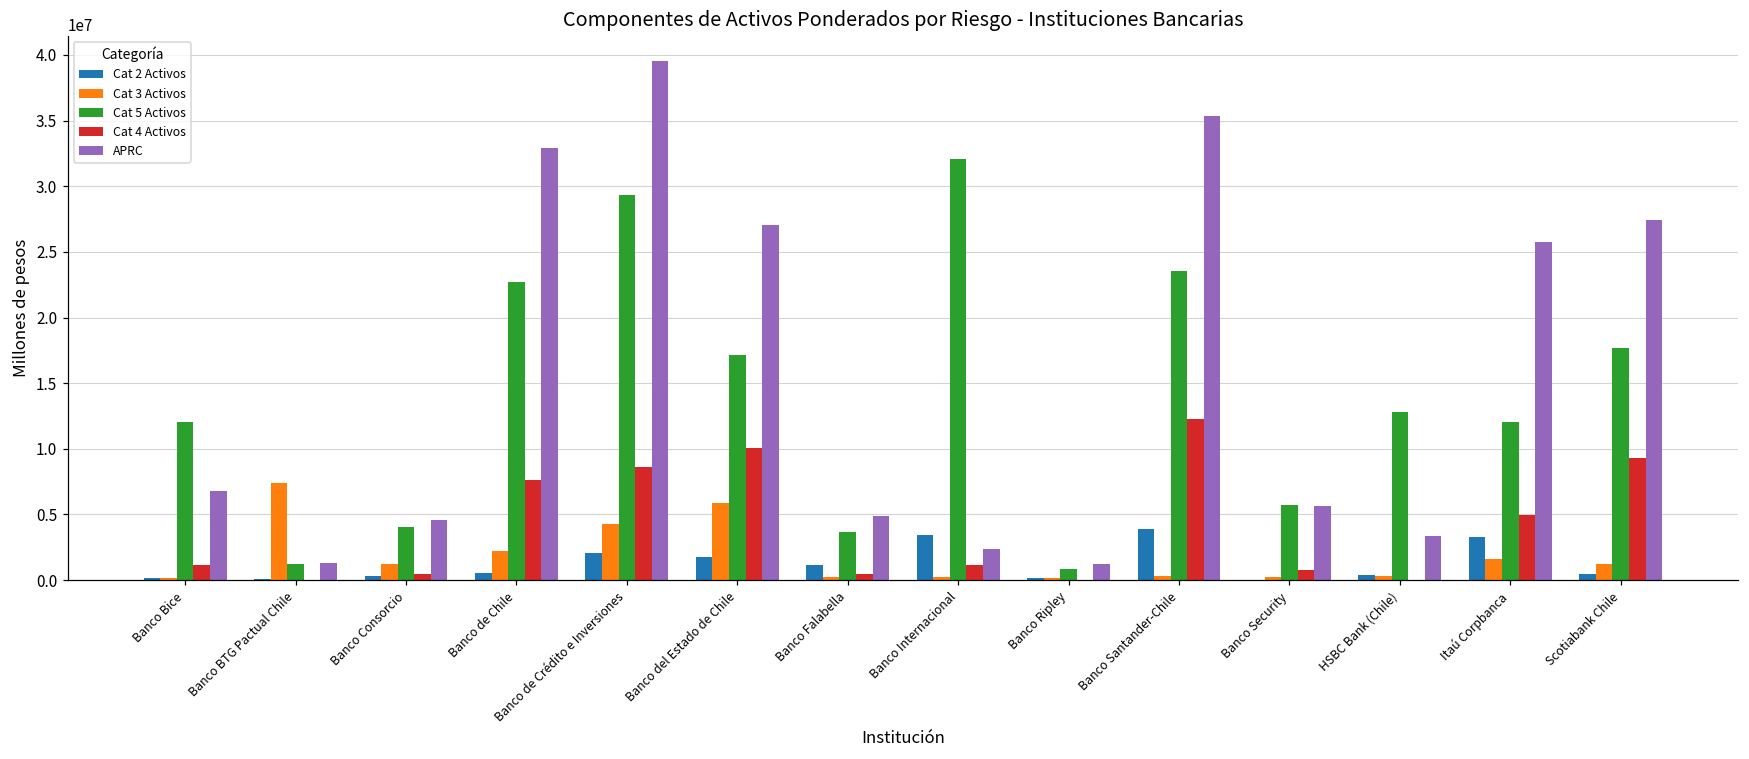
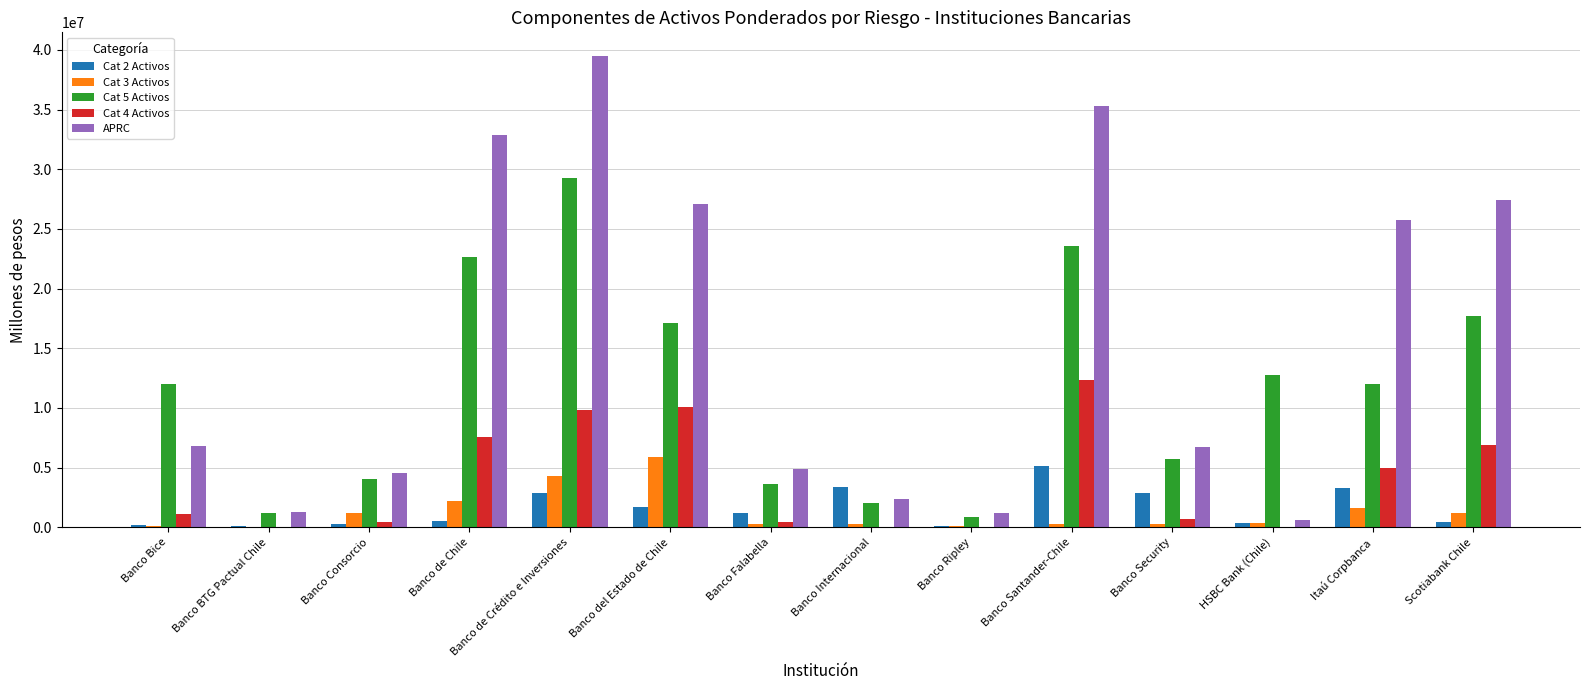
  {
    "Cat 2 Activos": {
      "Banco Consorcio": 300000,
      "Banco de Chile": 500000,
-     "Banco de Crédito e Inversiones": 2000000,
+     "Banco de Crédito e Inversiones": 2900000,
      "Banco del Estado de Chile": 1700000,
      "Banco Falabella": 1200000,
      "Banco Internacional": 3400000,
-     "Banco Santander-Chile": 3900000,
-     "Banco Security": 0,
+     "Banco Santander-Chile": 5200000,
+     "Banco Security": 2900000,
      "HSBC Bank (Chile)": 400000,
      "Itaú Corpbanca": 3300000,
      "Scotiabank Chile": 500000
    },
    "Cat 3 Activos": {
-     "Banco BTG Pactual Chile": 7400000,
+     "Banco BTG Pactual Chile": 100000,
      "Banco Consorcio": 1200000,
      "Banco de Chile": 2200000,
      "Banco de Crédito e Inversiones": 4300000,
      "Banco del Estado de Chile": 5900000,
      "Banco Falabella": 200000,
      "Banco Internacional": 300000,
      "Banco Santander-Chile": 300000,
      "Banco Security": 300000,
      "HSBC Bank (Chile)": 300000,
      "Itaú Corpbanca": 1600000,
      "Scotiabank Chile": 1200000
    },
    "Cat 5 Activos": {
      "Banco Bice": 12000000,
      "Banco BTG Pactual Chile": 1200000,
      "Banco Consorcio": 4000000,
      "Banco de Chile": 22700000,
      "Banco de Crédito e Inversiones": 29300000,
      "Banco del Estado de Chile": 17200000,
      "Banco Falabella": 3700000,
-     "Banco Internacional": 32100000,
+     "Banco Internacional": 2100000,
      "Banco Ripley": 800000,
      "Banco Santander-Chile": 23600000,
      "Banco Security": 5700000,
      "HSBC Bank (Chile)": 12800000,
      "Itaú Corpbanca": 12000000,
      "Scotiabank Chile": 17700000
    },
    "Cat 4 Activos": {
      "Banco Bice": 1100000,
      "Banco BTG Pactual Chile": 0,
      "Banco Consorcio": 500000,
      "Banco de Chile": 7600000,
-     "Banco de Crédito e Inversiones": 8600000,
+     "Banco de Crédito e Inversiones": 9800000,
      "Banco del Estado de Chile": 10100000,
      "Banco Falabella": 500000,
-     "Banco Internacional": 1100000,
+     "Banco Internacional": 0,
      "Banco Santander-Chile": 12300000,
      "Banco Security": 700000,
      "HSBC Bank (Chile)": 0,
      "Itaú Corpbanca": 5000000,
-     "Scotiabank Chile": 9300000
+     "Scotiabank Chile": 6900000
    },
    "APRC": {
      "Banco Bice": 6800000,
      "Banco BTG Pactual Chile": 1300000,
      "Banco Consorcio": 4500000,
      "Banco de Chile": 32900000,
      "Banco de Crédito e Inversiones": 39500000,
      "Banco del Estado de Chile": 27100000,
      "Banco Falabella": 4900000,
      "Banco Internacional": 2300000,
      "Banco Ripley": 1200000,
      "Banco Santander-Chile": 35300000,
-     "Banco Security": 5700000,
-     "HSBC Bank (Chile)": 3300000,
+     "Banco Security": 6700000,
+     "HSBC Bank (Chile)": 600000,
      "Itaú Corpbanca": 25700000,
      "Scotiabank Chile": 27500000
    }
  }
